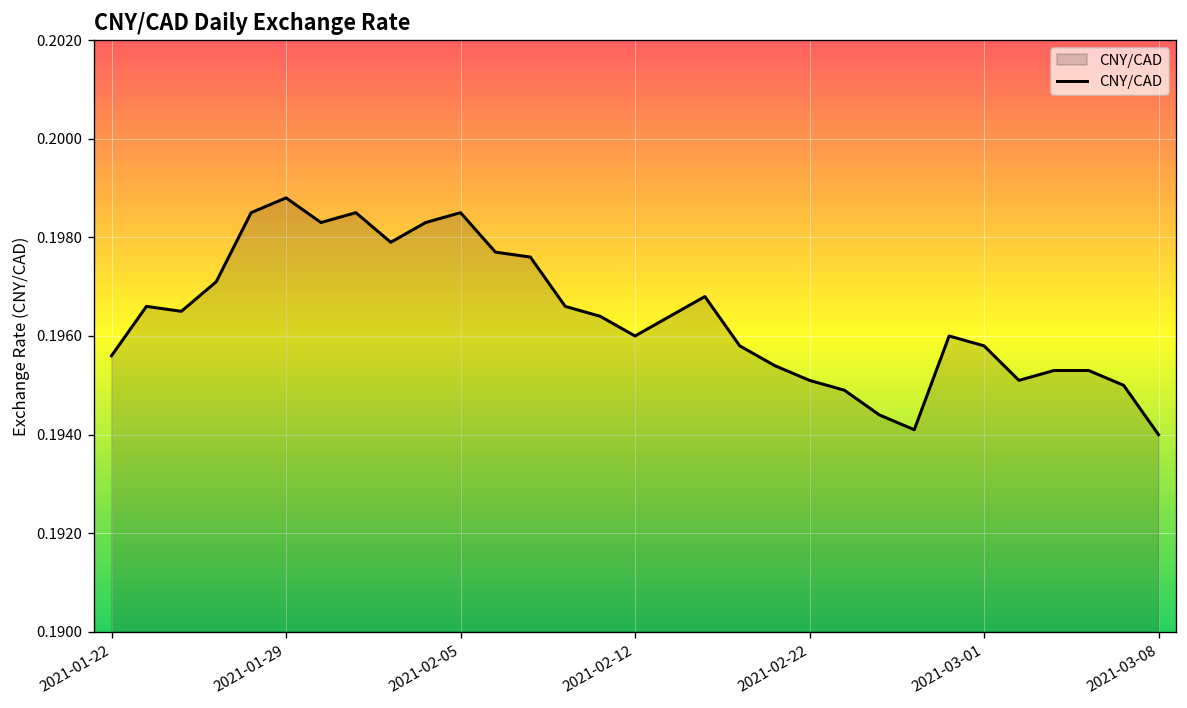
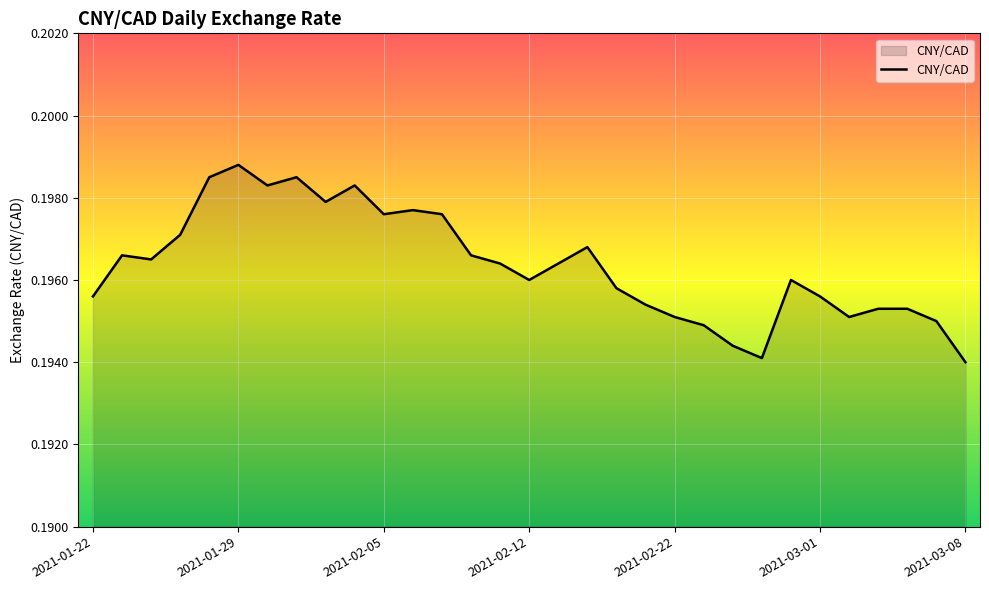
  {
    "2021-01-22": 0.1956,
    "2021-01-29": 0.1988,
-   "2021-02-05": 0.1985,
+   "2021-02-05": 0.1976,
    "2021-02-12": 0.1960,
    "2021-02-22": 0.1951,
-   "2021-03-01": 0.1958,
+   "2021-03-01": 0.1956,
    "2021-03-08": 0.1940
  }
